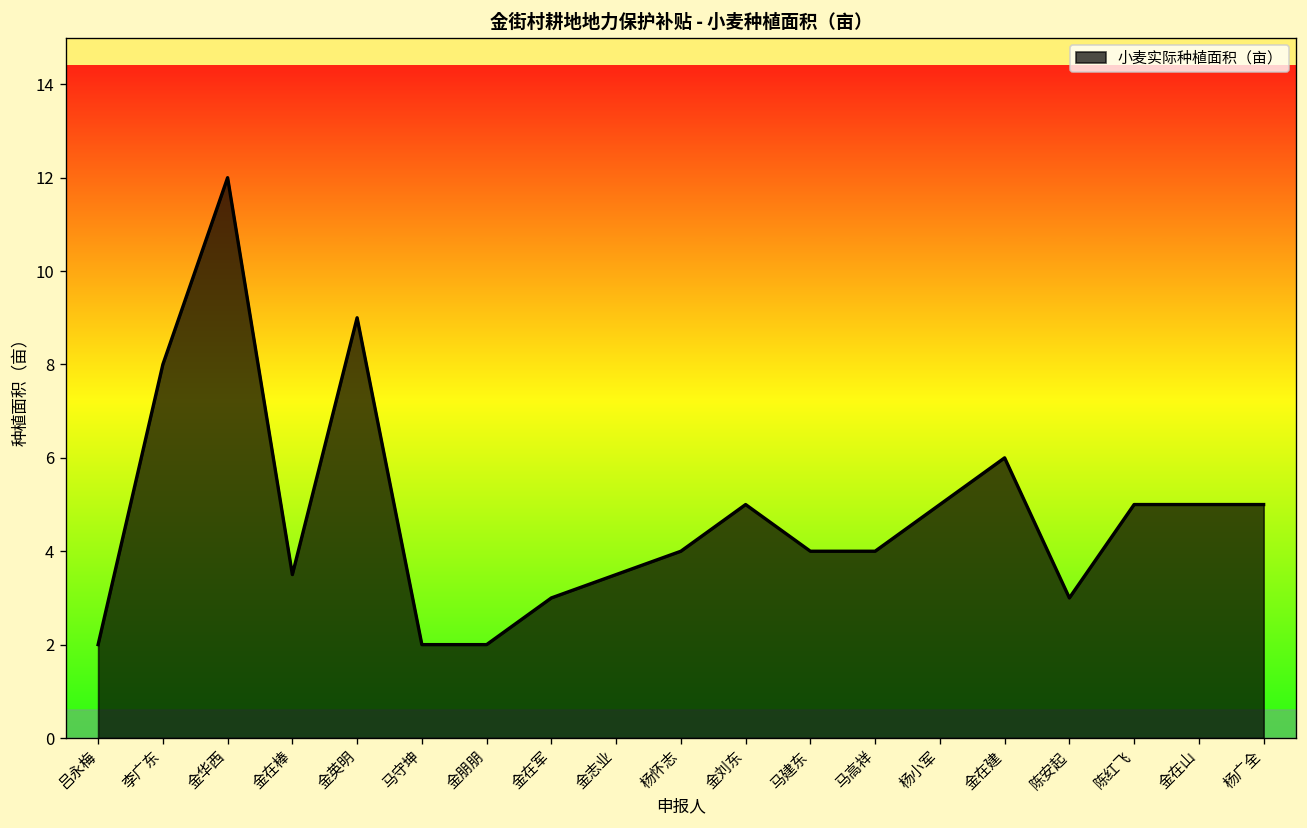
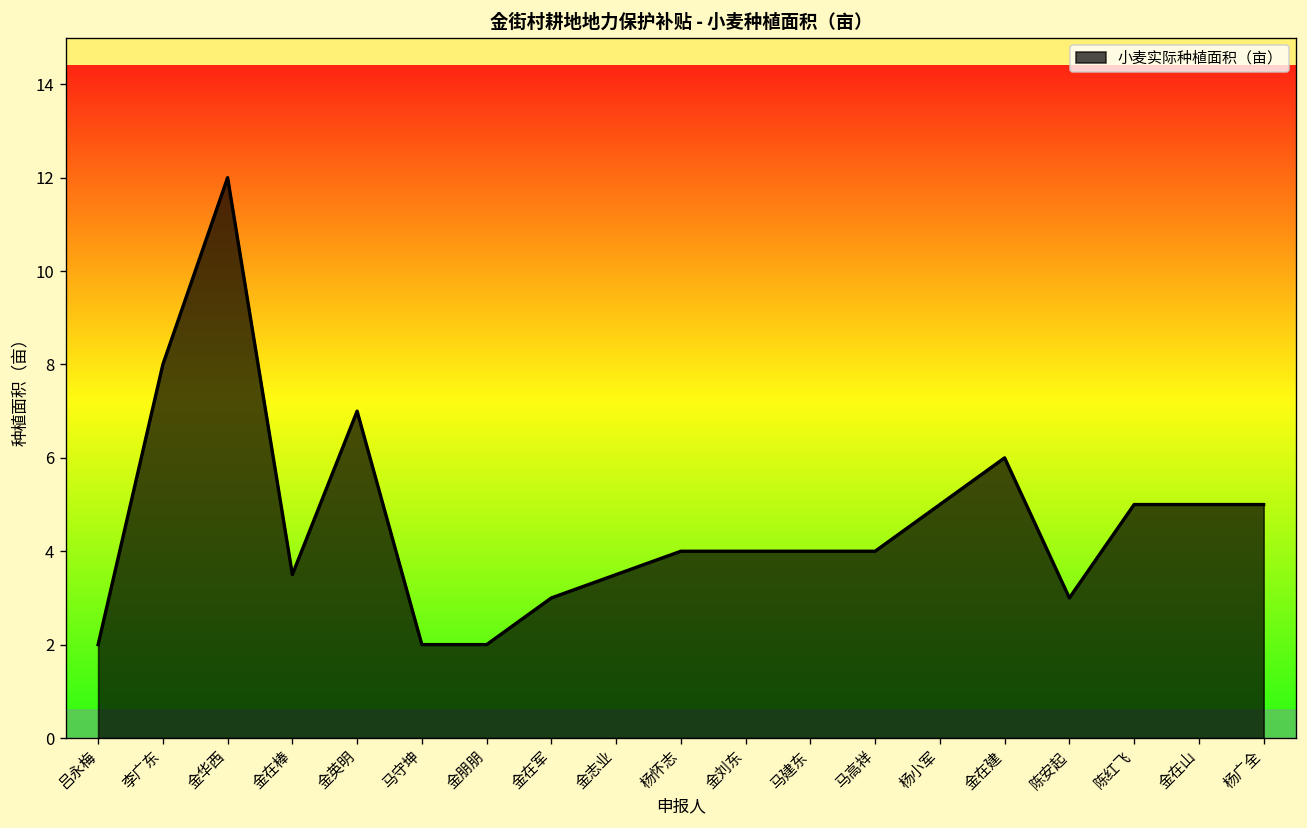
  {
    "吕永梅": 2,
    "李广东": 8,
    "金华西": 12,
    "金在棒": 3.5,
-   "金英明": 9,
+   "金英明": 7,
    "马守坤": 2,
    "金朋朋": 2,
    "金在军": 3,
    "金志业": 3.5,
    "杨怀志": 4,
-   "金刘东": 5,
+   "金刘东": 4,
    "马建东": 4,
    "马高祥": 4,
    "杨小军": 5,
    "金在建": 6,
    "陈安起": 3,
    "陈红飞": 5,
    "金在山": 5,
    "杨广全": 5
  }
